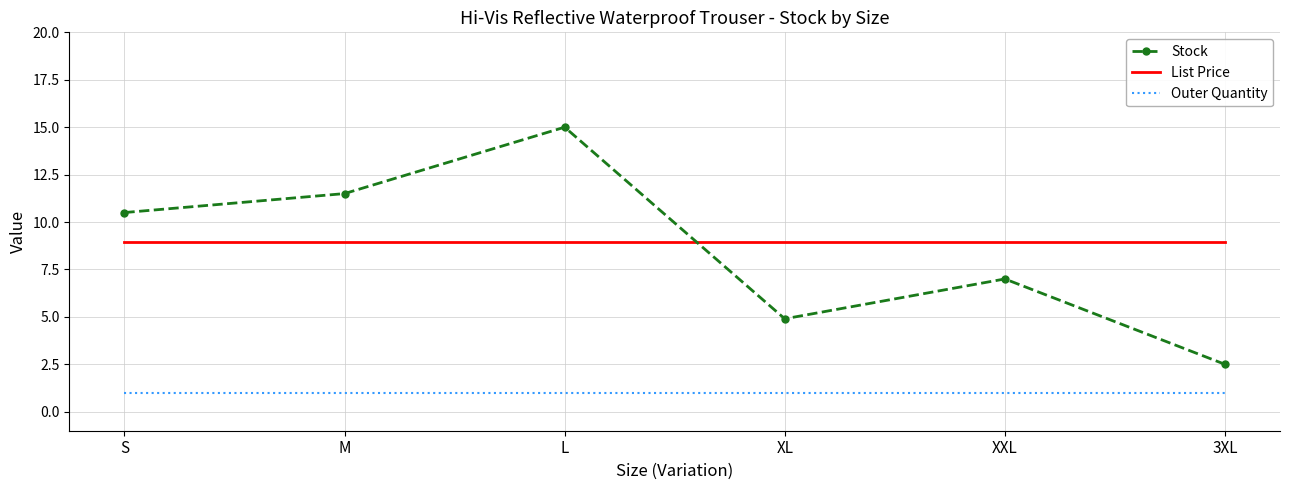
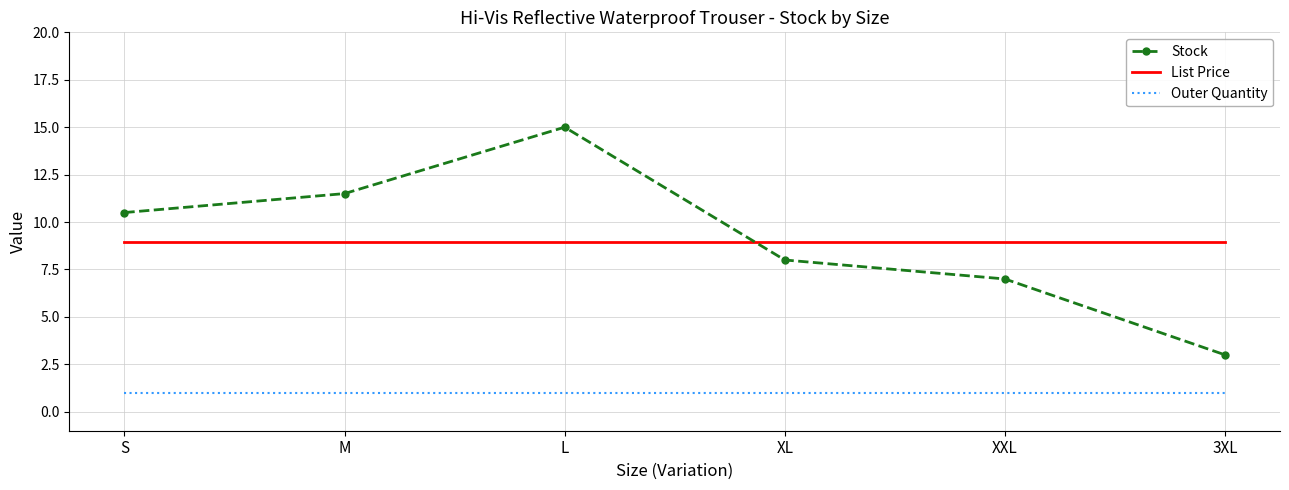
  {
    "Stock": {
      "S": 10.5,
      "M": 11.5,
      "L": 15.0,
-     "XL": 4.9,
+     "XL": 8.0,
      "XXL": 7.0,
-     "3XL": 2.5
+     "3XL": 3.0
    },
    "List Price": {
      "S": 9.0,
      "M": 9.0,
      "L": 9.0,
      "XL": 9.0,
      "XXL": 9.0,
      "3XL": 9.0
    },
    "Outer Quantity": {
      "S": 1.0,
      "M": 1.0,
      "L": 1.0,
      "XL": 1.0,
      "XXL": 1.0,
      "3XL": 1.0
    }
  }
